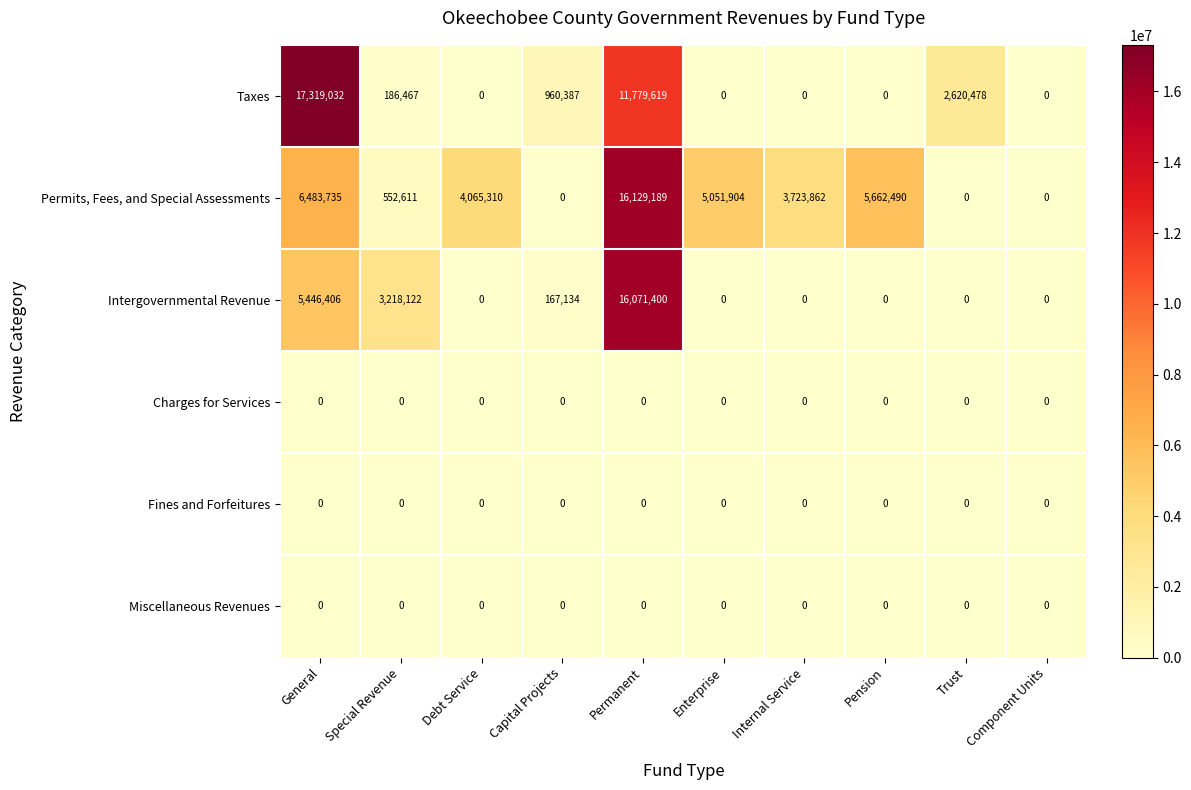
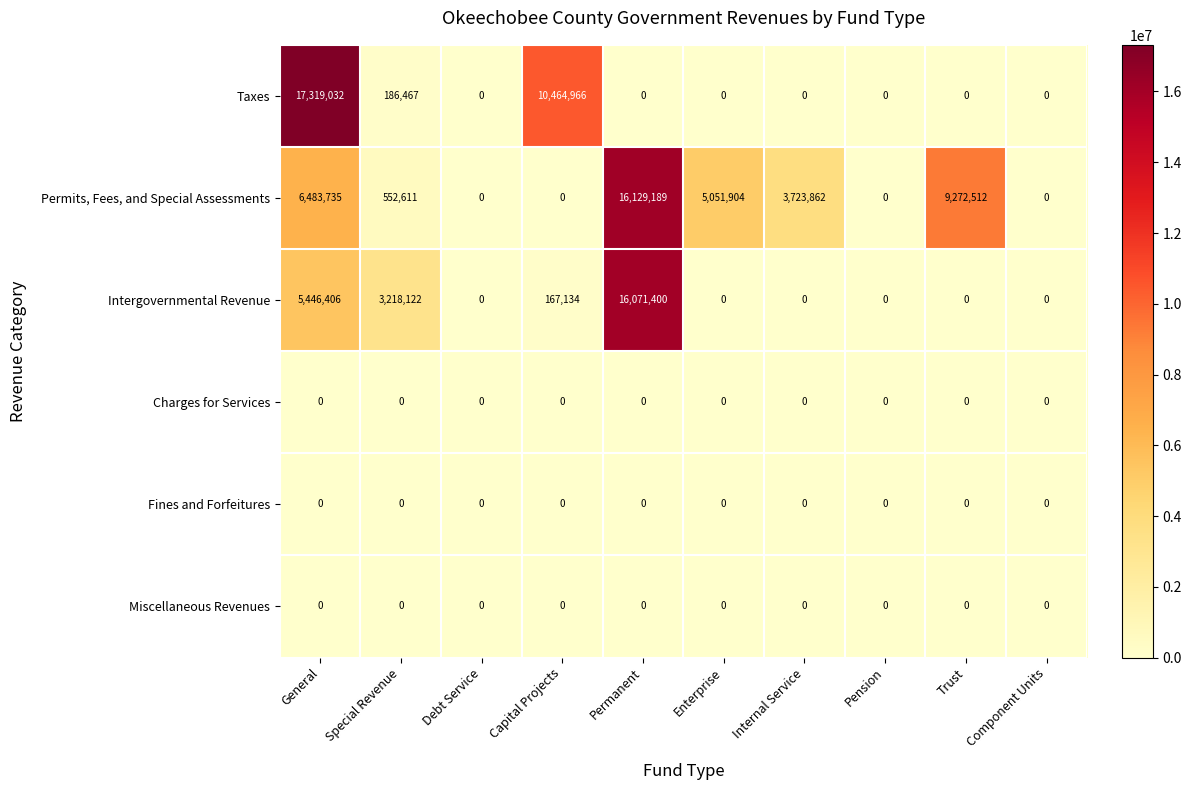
  {
    "Taxes": {
      "General": "17,319,032",
      "Special Revenue": "186,467",
      "Debt Service": "0",
-     "Capital Projects": "960,387",
-     "Permanent": "11,779,619",
+     "Capital Projects": "10,464,966",
+     "Permanent": "0",
      "Enterprise": "0",
      "Internal Service": "0",
      "Pension": "0",
-     "Trust": "2,620,478",
+     "Trust": "0",
      "Component Units": "0"
    },
    "Permits, Fees, and Special Assessments": {
      "General": "6,483,735",
      "Special Revenue": "552,611",
-     "Debt Service": "4,065,310",
+     "Debt Service": "0",
      "Capital Projects": "0",
      "Permanent": "16,129,189",
      "Enterprise": "5,051,904",
      "Internal Service": "3,723,862",
-     "Pension": "5,662,490",
-     "Trust": "0",
+     "Pension": "0",
+     "Trust": "9,272,512",
      "Component Units": "0"
    },
    "Intergovernmental Revenue": {
      "General": "5,446,406",
      "Special Revenue": "3,218,122",
      "Debt Service": "0",
      "Capital Projects": "167,134",
      "Permanent": "16,071,400",
      "Enterprise": "0",
      "Internal Service": "0",
      "Pension": "0",
      "Trust": "0",
      "Component Units": "0"
    },
    "Charges for Services": {
      "General": "0",
      "Special Revenue": "0",
      "Debt Service": "0",
      "Capital Projects": "0",
      "Permanent": "0",
      "Enterprise": "0",
      "Internal Service": "0",
      "Pension": "0",
      "Trust": "0",
      "Component Units": "0"
    },
    "Fines and Forfeitures": {
      "General": "0",
      "Special Revenue": "0",
      "Debt Service": "0",
      "Capital Projects": "0",
      "Permanent": "0",
      "Enterprise": "0",
      "Internal Service": "0",
      "Pension": "0",
      "Trust": "0",
      "Component Units": "0"
    },
    "Miscellaneous Revenues": {
      "General": "0",
      "Special Revenue": "0",
      "Debt Service": "0",
      "Capital Projects": "0",
      "Permanent": "0",
      "Enterprise": "0",
      "Internal Service": "0",
      "Pension": "0",
      "Trust": "0",
      "Component Units": "0"
    }
  }
